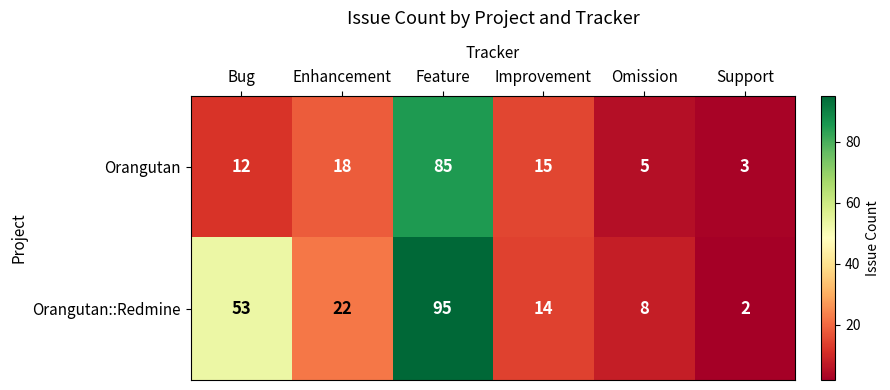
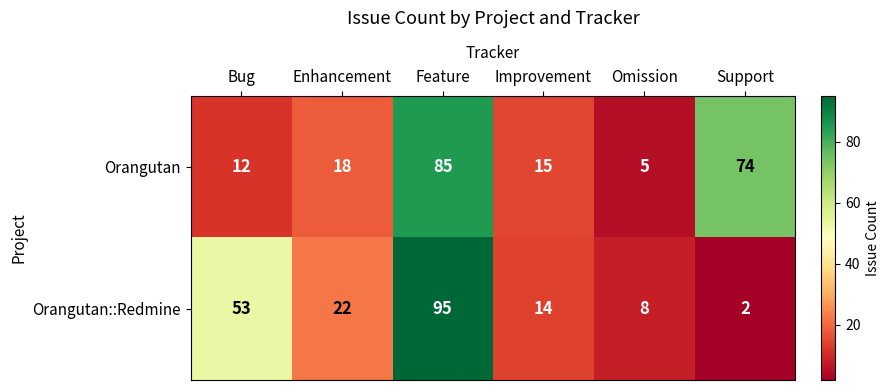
  {
    "Orangutan": {
      "Bug": 12,
      "Enhancement": 18,
      "Feature": 85,
      "Improvement": 15,
      "Omission": 5,
-     "Support": 3
+     "Support": 74
    },
    "Orangutan::Redmine": {
      "Bug": 53,
      "Enhancement": 22,
      "Feature": 95,
      "Improvement": 14,
      "Omission": 8,
      "Support": 2
    }
  }
